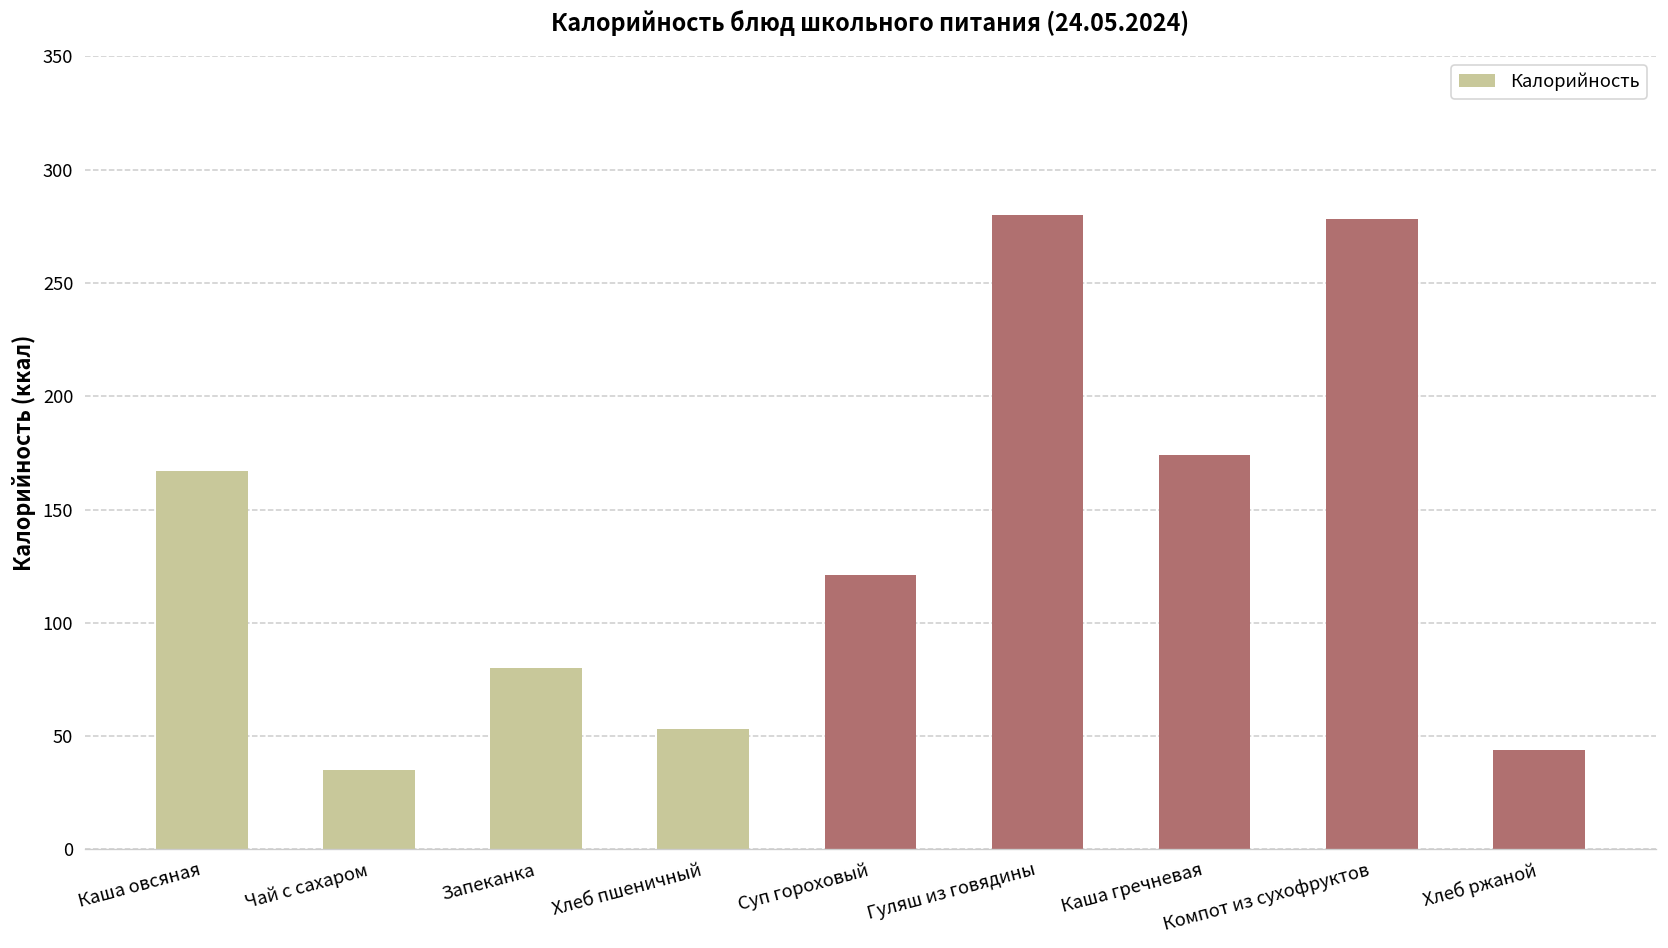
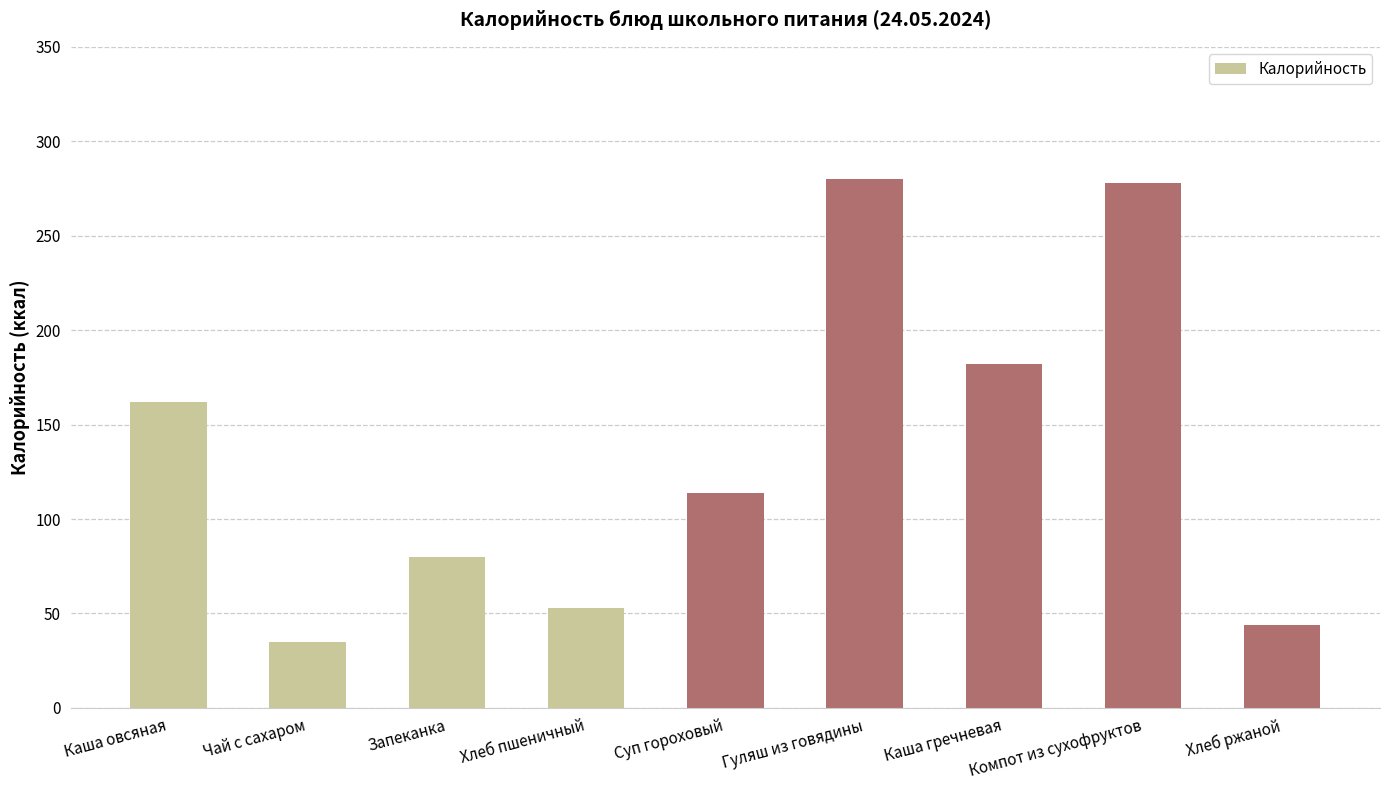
  {
-   "Каша овсяная": 167,
+   "Каша овсяная": 162,
    "Чай с сахаром": 35,
    "Запеканка": 80,
    "Хлеб пшеничный": 53,
-   "Суп гороховый": 121,
+   "Суп гороховый": 114,
    "Гуляш из говядины": 280,
-   "Каша гречневая": 174,
+   "Каша гречневая": 182,
    "Компот из сухофруктов": 278,
    "Хлеб ржаной": 44
  }
